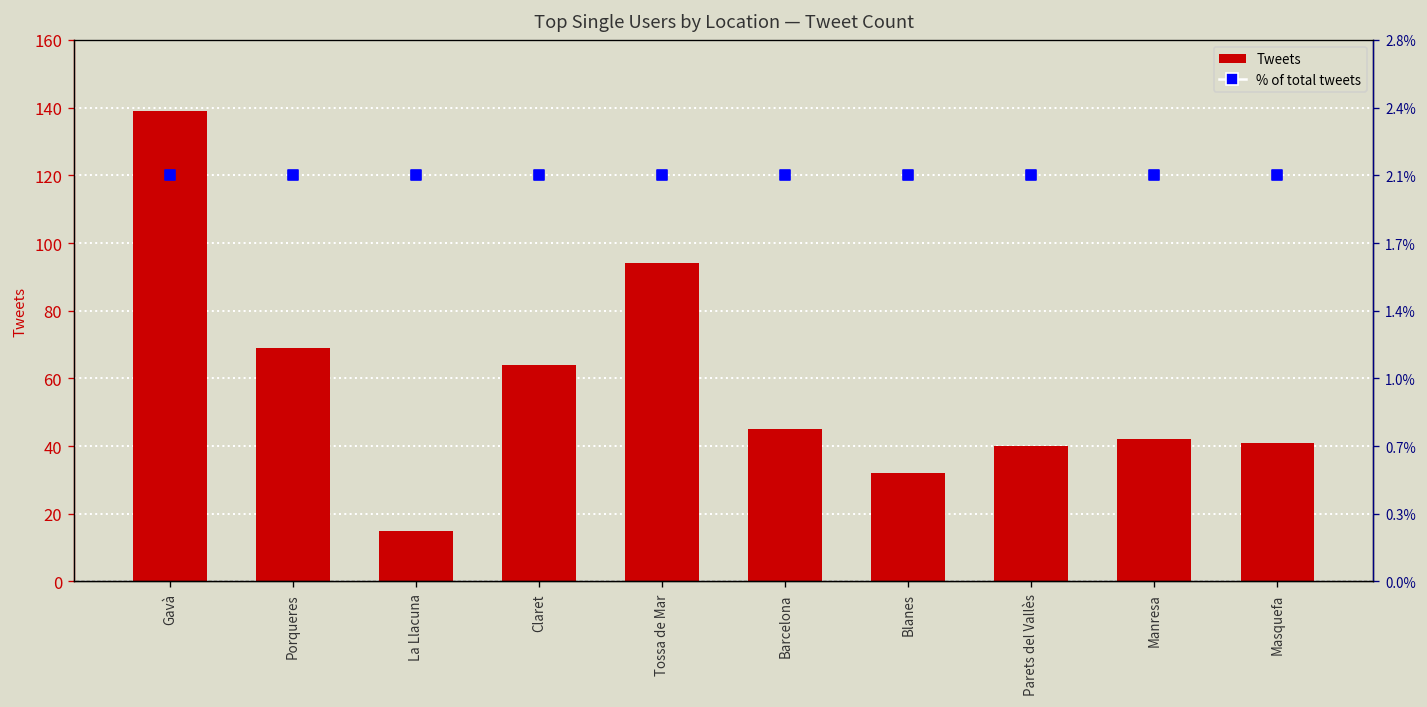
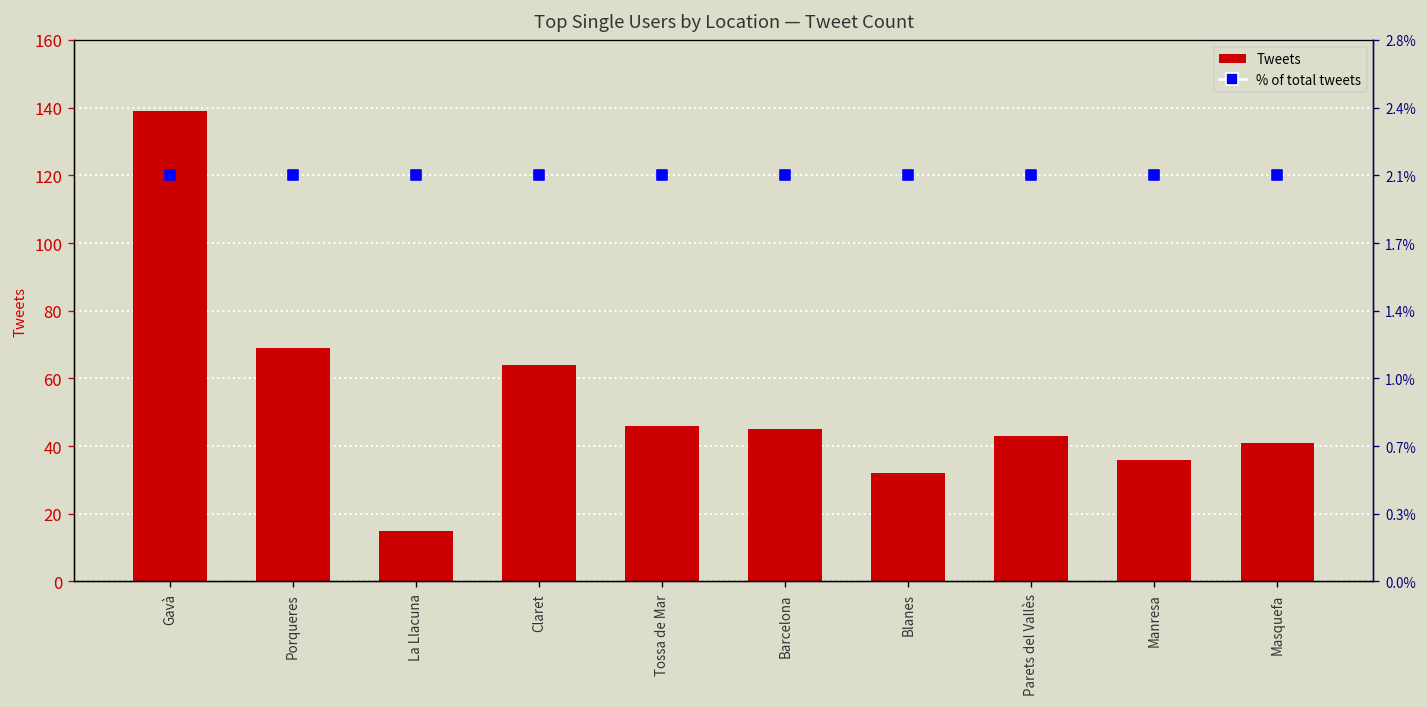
  {
    "Tweets": {
      "Gavà": 139,
      "Porqueres": 69,
      "La Llacuna": 15,
      "Claret": 64,
-     "Tossa de Mar": 94,
+     "Tossa de Mar": 46,
      "Barcelona": 45,
      "Blanes": 32,
-     "Parets del Vallès": 40,
-     "Manresa": 42,
+     "Parets del Vallès": 43,
+     "Manresa": 36,
      "Masquefa": 41
    }
  }
